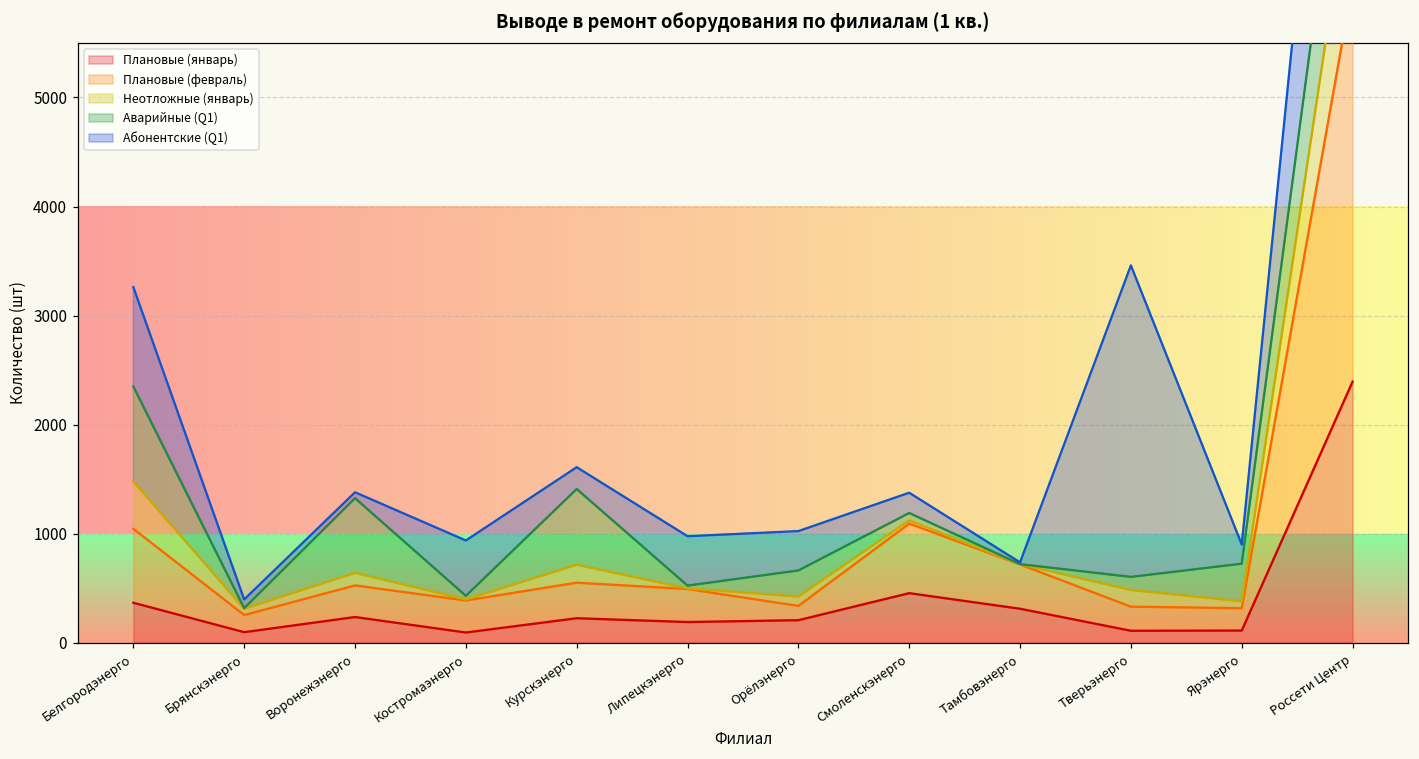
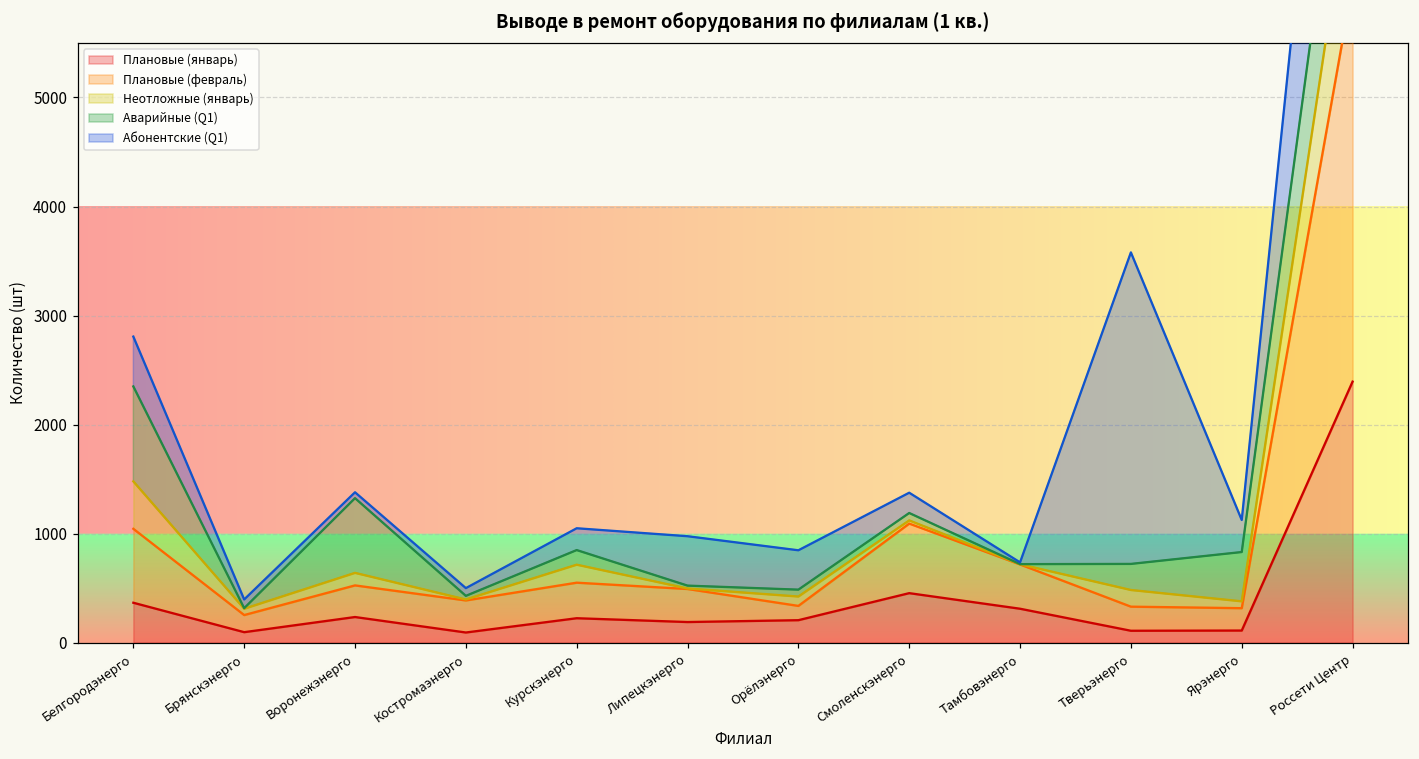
  {
    "Аварийные (Q1)": {
      "Белгородэнерго": 900,
      "Воронежэнерго": 700,
      "Костромаэнерго": 0,
-     "Курскэнерго": 700,
+     "Курскэнерго": 100,
      "Липецкэнерго": 0,
-     "Орёлэнерго": 200,
+     "Орёлэнерго": 100,
      "Смоленскэнерго": 100,
-     "Тверьэнерго": 100,
-     "Ярэнерго": 300
+     "Тверьэнерго": 200,
+     "Ярэнерго": 500
    },
    "Абонентские (Q1)": {
-     "Белгородэнерго": 900,
+     "Белгородэнерго": 500,
      "Брянскэнерго": 100,
      "Воронежэнерго": 100,
-     "Костромаэнерго": 500,
+     "Костромаэнерго": 100,
      "Курскэнерго": 200,
      "Липецкэнерго": 500,
      "Орёлэнерго": 400,
      "Смоленскэнерго": 200,
      "Тверьэнерго": 2900,
-     "Ярэнерго": 200
+     "Ярэнерго": 300
    }
  }
